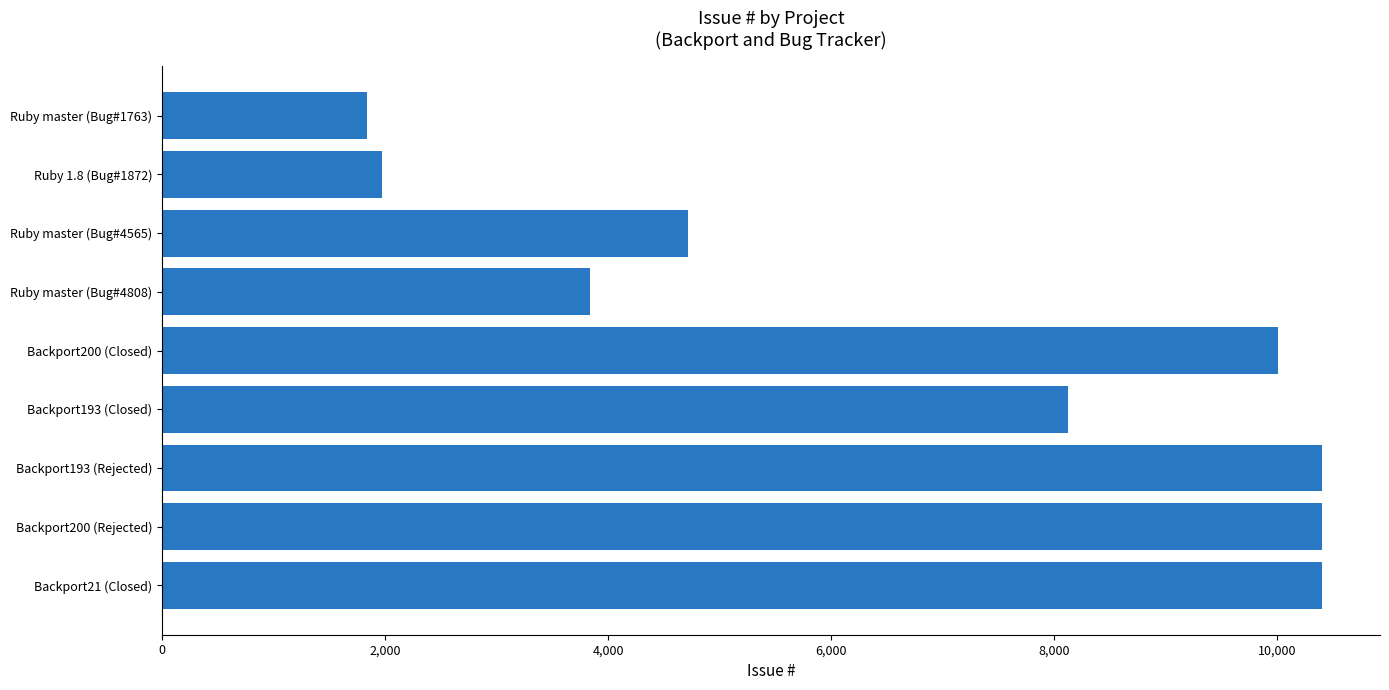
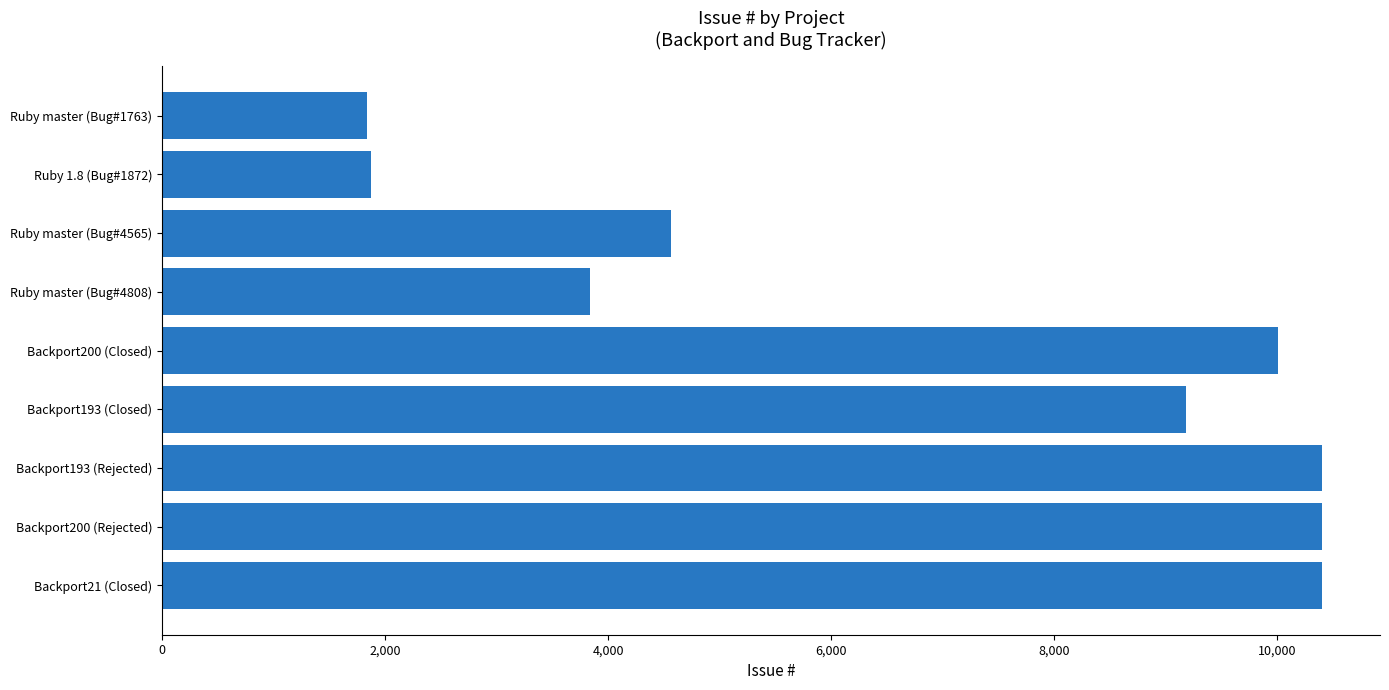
  {
    "Ruby master (Bug#1763)": "1,840",
-   "Ruby 1.8 (Bug#1872)": "1,980",
-   "Ruby master (Bug#4565)": "4,720",
+   "Ruby 1.8 (Bug#1872)": "1,870",
+   "Ruby master (Bug#4565)": "4,570",
    "Ruby master (Bug#4808)": "3,840",
    "Backport200 (Closed)": "10,010",
-   "Backport193 (Closed)": "8,120",
+   "Backport193 (Closed)": "9,180",
    "Backport193 (Rejected)": "10,400",
    "Backport200 (Rejected)": "10,400",
    "Backport21 (Closed)": "10,400"
  }
